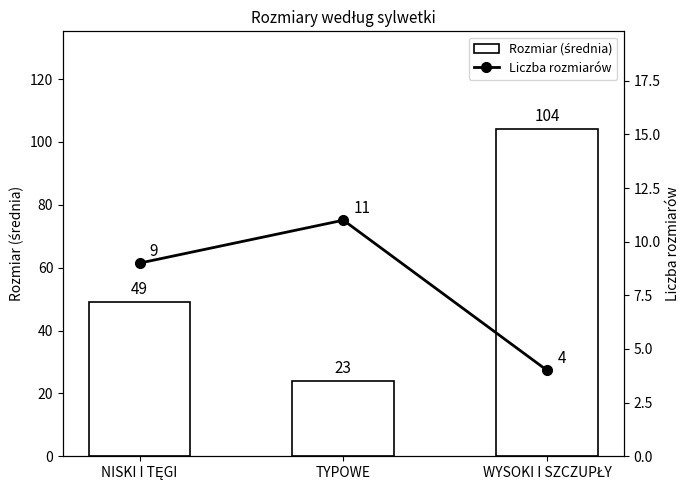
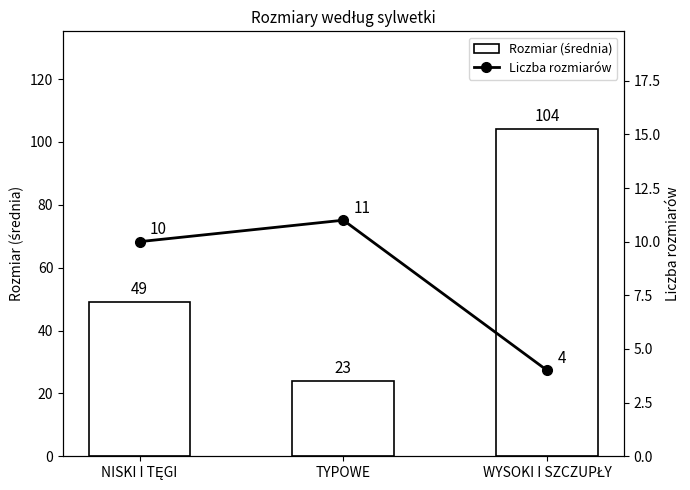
  {
    "Rozmiar (średnia)": {
      "NISKI I TĘGI": 49,
      "WYSOKI I SZCZUPŁY": 104
    },
    "Liczba rozmiarów": {
-     "NISKI I TĘGI": 9,
+     "NISKI I TĘGI": 10,
      "TYPOWE": 11,
      "WYSOKI I SZCZUPŁY": 4
    }
  }
